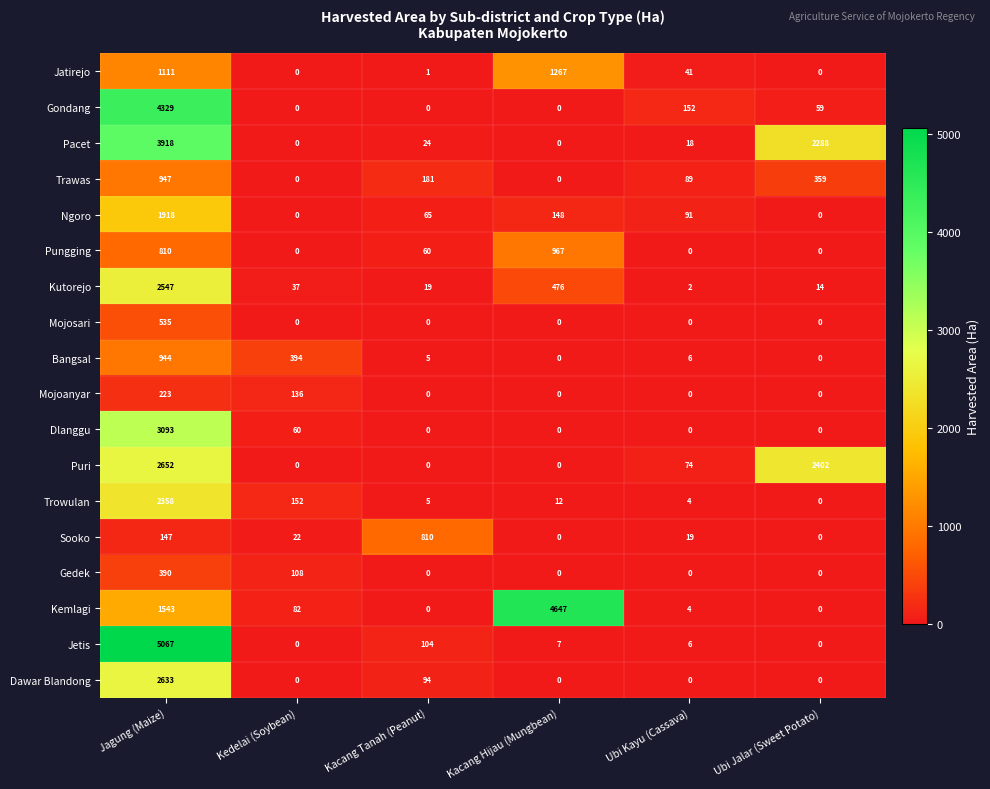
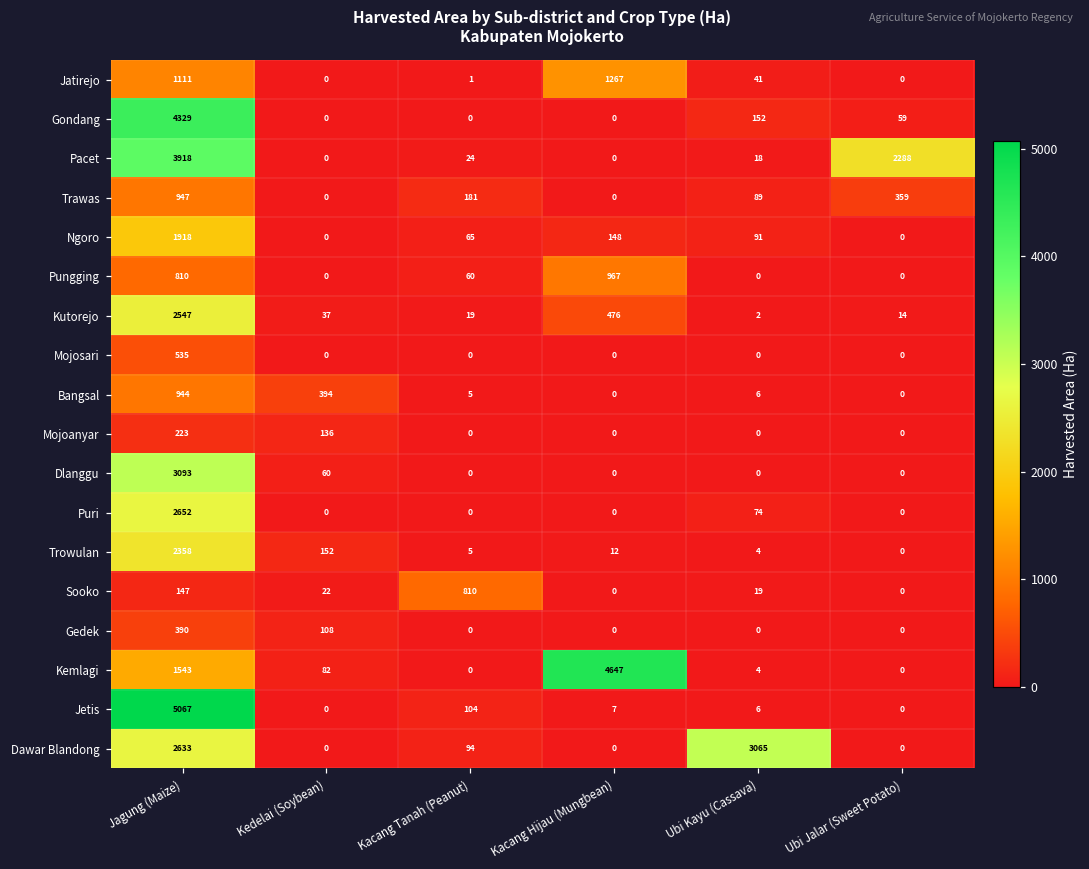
  {
    "Jatirejo": {
      "Jagung (Maize)": 1111,
      "Kedelai (Soybean)": 0,
      "Kacang Tanah (Peanut)": 1,
      "Kacang Hijau (Mungbean)": 1267,
      "Ubi Kayu (Cassava)": 41,
      "Ubi Jalar (Sweet Potato)": 0
    },
    "Gondang": {
      "Jagung (Maize)": 4329,
      "Kedelai (Soybean)": 0,
      "Kacang Tanah (Peanut)": 0,
      "Kacang Hijau (Mungbean)": 0,
      "Ubi Kayu (Cassava)": 152,
      "Ubi Jalar (Sweet Potato)": 59
    },
    "Pacet": {
      "Jagung (Maize)": 3918,
      "Kedelai (Soybean)": 0,
      "Kacang Tanah (Peanut)": 24,
      "Kacang Hijau (Mungbean)": 0,
      "Ubi Kayu (Cassava)": 18,
      "Ubi Jalar (Sweet Potato)": 2288
    },
    "Trawas": {
      "Jagung (Maize)": 947,
      "Kedelai (Soybean)": 0,
      "Kacang Tanah (Peanut)": 181,
      "Kacang Hijau (Mungbean)": 0,
      "Ubi Kayu (Cassava)": 89,
      "Ubi Jalar (Sweet Potato)": 359
    },
    "Ngoro": {
      "Jagung (Maize)": 1918,
      "Kedelai (Soybean)": 0,
      "Kacang Tanah (Peanut)": 65,
      "Kacang Hijau (Mungbean)": 148,
      "Ubi Kayu (Cassava)": 91,
      "Ubi Jalar (Sweet Potato)": 0
    },
    "Pungging": {
      "Jagung (Maize)": 810,
      "Kedelai (Soybean)": 0,
      "Kacang Tanah (Peanut)": 60,
      "Kacang Hijau (Mungbean)": 967,
      "Ubi Kayu (Cassava)": 0,
      "Ubi Jalar (Sweet Potato)": 0
    },
    "Kutorejo": {
      "Jagung (Maize)": 2547,
      "Kedelai (Soybean)": 37,
      "Kacang Tanah (Peanut)": 19,
      "Kacang Hijau (Mungbean)": 476,
      "Ubi Kayu (Cassava)": 2,
      "Ubi Jalar (Sweet Potato)": 14
    },
    "Mojosari": {
      "Jagung (Maize)": 535,
      "Kedelai (Soybean)": 0,
      "Kacang Tanah (Peanut)": 0,
      "Kacang Hijau (Mungbean)": 0,
      "Ubi Kayu (Cassava)": 0,
      "Ubi Jalar (Sweet Potato)": 0
    },
    "Bangsal": {
      "Jagung (Maize)": 944,
      "Kedelai (Soybean)": 394,
      "Kacang Tanah (Peanut)": 5,
      "Kacang Hijau (Mungbean)": 0,
      "Ubi Kayu (Cassava)": 6,
      "Ubi Jalar (Sweet Potato)": 0
    },
    "Mojoanyar": {
      "Jagung (Maize)": 223,
      "Kedelai (Soybean)": 136,
      "Kacang Tanah (Peanut)": 0,
      "Kacang Hijau (Mungbean)": 0,
      "Ubi Kayu (Cassava)": 0,
      "Ubi Jalar (Sweet Potato)": 0
    },
    "Dlanggu": {
      "Jagung (Maize)": 3093,
      "Kedelai (Soybean)": 60,
      "Kacang Tanah (Peanut)": 0,
      "Kacang Hijau (Mungbean)": 0,
      "Ubi Kayu (Cassava)": 0,
      "Ubi Jalar (Sweet Potato)": 0
    },
    "Puri": {
      "Jagung (Maize)": 2652,
      "Kedelai (Soybean)": 0,
      "Kacang Tanah (Peanut)": 0,
      "Kacang Hijau (Mungbean)": 0,
      "Ubi Kayu (Cassava)": 74,
-     "Ubi Jalar (Sweet Potato)": 2402
+     "Ubi Jalar (Sweet Potato)": 0
    },
    "Trowulan": {
      "Jagung (Maize)": 2358,
      "Kedelai (Soybean)": 152,
      "Kacang Tanah (Peanut)": 5,
      "Kacang Hijau (Mungbean)": 12,
      "Ubi Kayu (Cassava)": 4,
      "Ubi Jalar (Sweet Potato)": 0
    },
    "Sooko": {
      "Jagung (Maize)": 147,
      "Kedelai (Soybean)": 22,
      "Kacang Tanah (Peanut)": 810,
      "Kacang Hijau (Mungbean)": 0,
      "Ubi Kayu (Cassava)": 19,
      "Ubi Jalar (Sweet Potato)": 0
    },
    "Gedek": {
      "Jagung (Maize)": 390,
      "Kedelai (Soybean)": 108,
      "Kacang Tanah (Peanut)": 0,
      "Kacang Hijau (Mungbean)": 0,
      "Ubi Kayu (Cassava)": 0,
      "Ubi Jalar (Sweet Potato)": 0
    },
    "Kemlagi": {
      "Jagung (Maize)": 1543,
      "Kedelai (Soybean)": 82,
      "Kacang Tanah (Peanut)": 0,
      "Kacang Hijau (Mungbean)": 4647,
      "Ubi Kayu (Cassava)": 4,
      "Ubi Jalar (Sweet Potato)": 0
    },
    "Jetis": {
      "Jagung (Maize)": 5067,
      "Kedelai (Soybean)": 0,
      "Kacang Tanah (Peanut)": 104,
      "Kacang Hijau (Mungbean)": 7,
      "Ubi Kayu (Cassava)": 6,
      "Ubi Jalar (Sweet Potato)": 0
    },
    "Dawar Blandong": {
      "Jagung (Maize)": 2633,
      "Kedelai (Soybean)": 0,
      "Kacang Tanah (Peanut)": 94,
      "Kacang Hijau (Mungbean)": 0,
-     "Ubi Kayu (Cassava)": 0,
+     "Ubi Kayu (Cassava)": 3065,
      "Ubi Jalar (Sweet Potato)": 0
    }
  }
